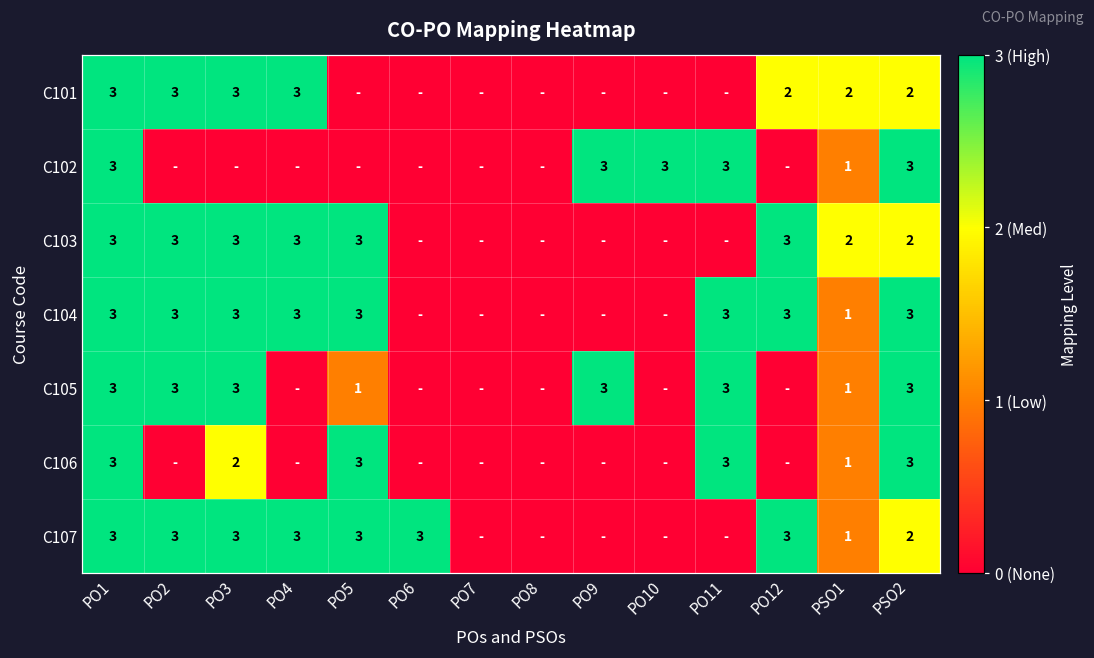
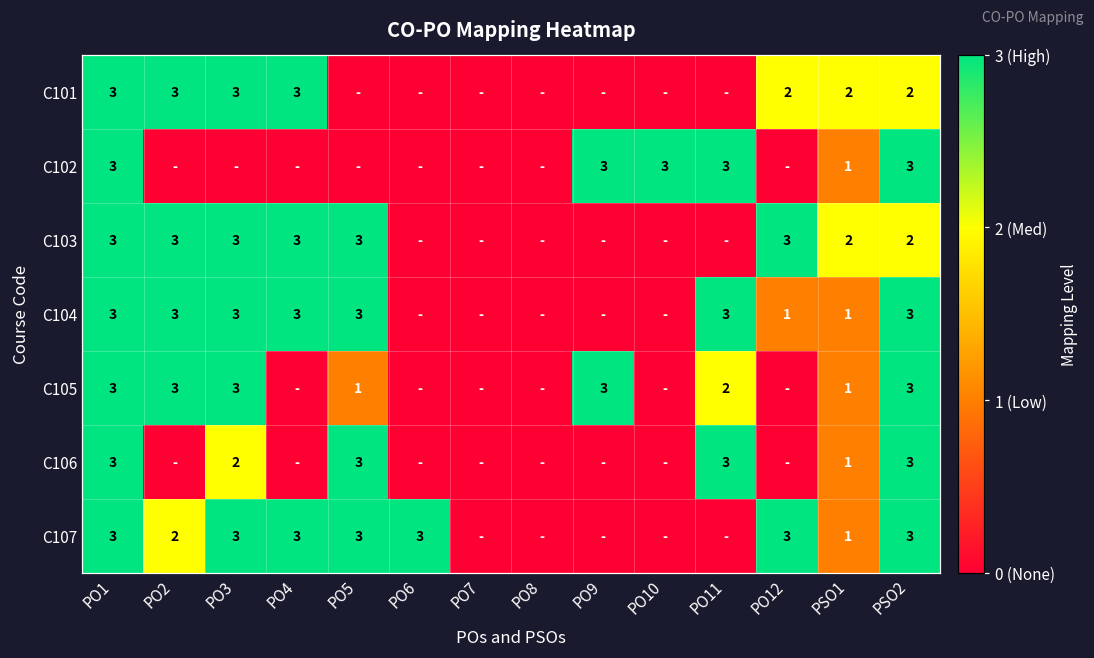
  {
    "C101": {
      "PO1": 3,
      "PO2": 3,
      "PO3": 3,
      "PO4": 3,
      "PO12": 2,
      "PSO1": 2,
      "PSO2": 2
    },
    "C102": {
      "PO1": 3,
      "PO9": 3,
      "PO10": 3,
      "PO11": 3,
      "PSO1": 1,
      "PSO2": 3
    },
    "C103": {
      "PO1": 3,
      "PO2": 3,
      "PO3": 3,
      "PO4": 3,
      "PO5": 3,
      "PO12": 3,
      "PSO1": 2,
      "PSO2": 2
    },
    "C104": {
      "PO1": 3,
      "PO2": 3,
      "PO3": 3,
      "PO4": 3,
      "PO5": 3,
      "PO11": 3,
-     "PO12": 3,
+     "PO12": 1,
      "PSO1": 1,
      "PSO2": 3
    },
    "C105": {
      "PO1": 3,
      "PO2": 3,
      "PO3": 3,
      "PO5": 1,
      "PO9": 3,
-     "PO11": 3,
+     "PO11": 2,
      "PSO1": 1,
      "PSO2": 3
    },
    "C106": {
      "PO1": 3,
      "PO3": 2,
      "PO5": 3,
      "PO11": 3,
      "PSO1": 1,
      "PSO2": 3
    },
    "C107": {
      "PO1": 3,
-     "PO2": 3,
+     "PO2": 2,
      "PO3": 3,
      "PO4": 3,
      "PO5": 3,
      "PO6": 3,
      "PO12": 3,
      "PSO1": 1,
-     "PSO2": 2
+     "PSO2": 3
    }
  }
